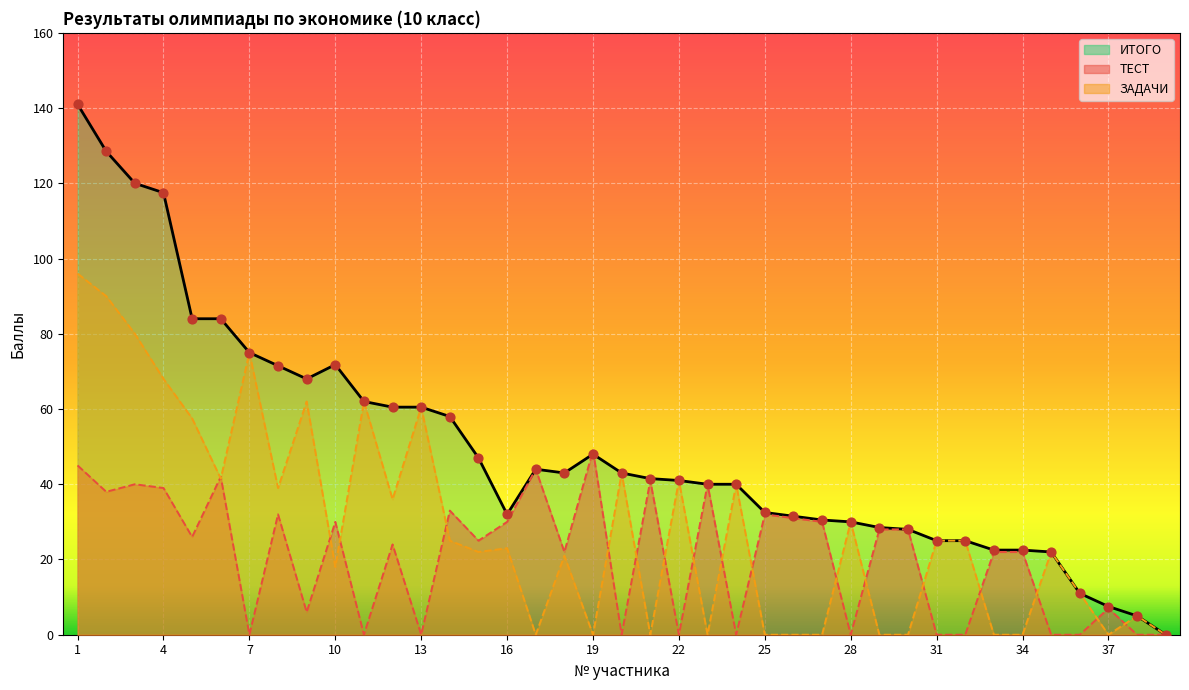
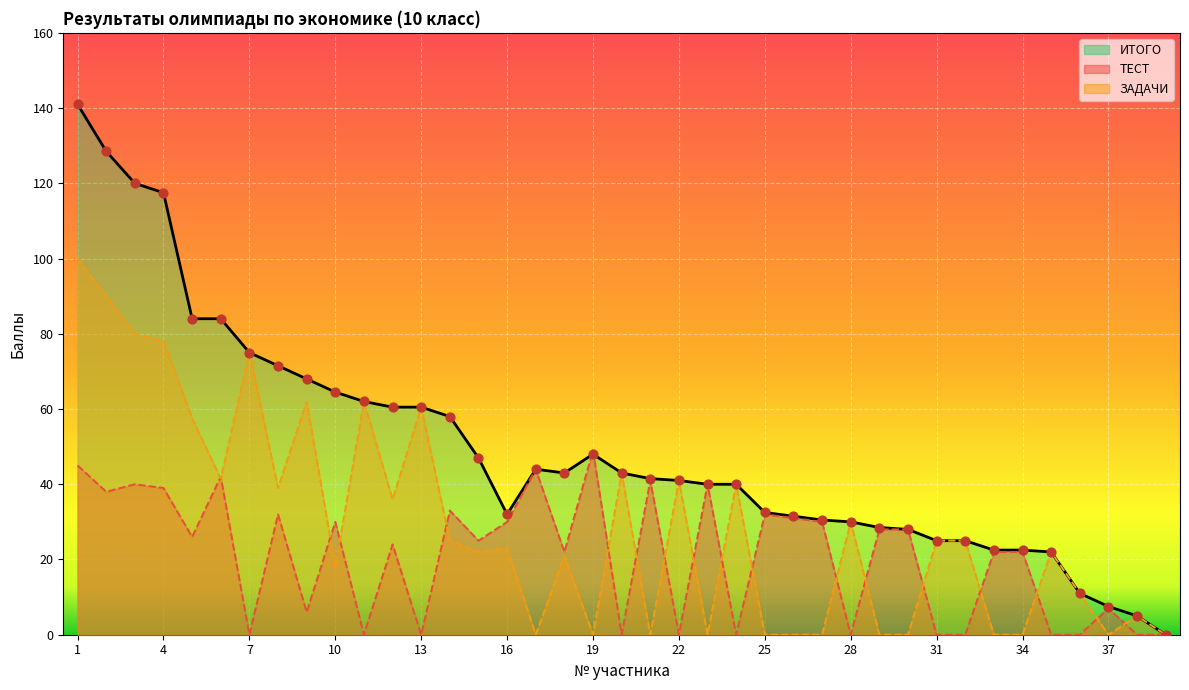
  {
    "ИТОГО": {
      "1": 141,
      "4": 118,
-     "10": 72,
+     "10": 65,
      "16": 32,
      "19": 48
    },
    "ТЕСТ": {
      "1": 45,
      "4": 39,
      "7": 0,
      "10": 30,
      "13": 0,
      "16": 30,
      "19": 49,
      "22": 0,
      "28": 0,
      "31": 0
    },
    "ЗАДАЧИ": {
-     "1": 96,
-     "4": 68,
+     "1": 100,
+     "4": 78,
      "10": 18,
      "16": 23,
      "19": 0,
      "25": 0,
      "34": 0,
      "37": 0
    }
  }
